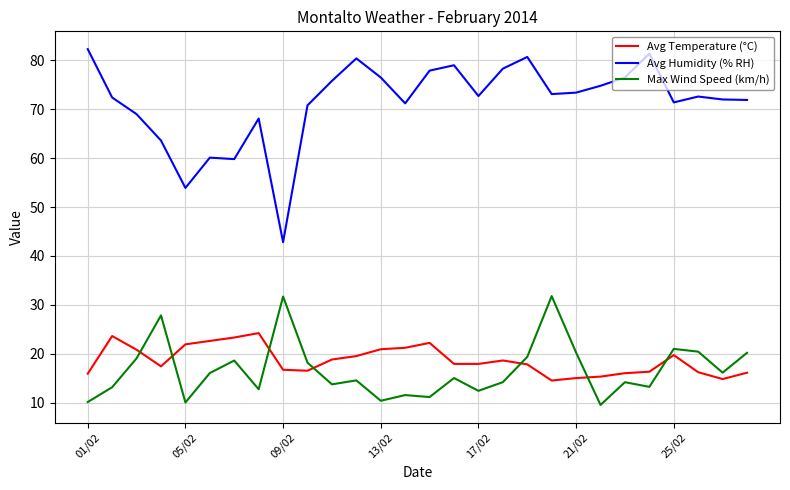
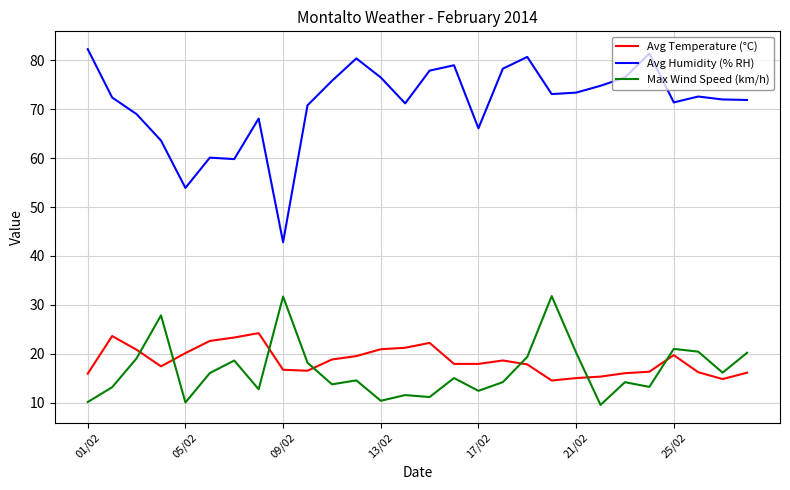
  {
    "Avg Temperature (°C)": {
      "01/02": 16,
-     "05/02": 22,
+     "05/02": 20,
      "09/02": 17,
      "13/02": 21,
      "17/02": 18,
      "21/02": 15,
      "25/02": 20
    },
    "Avg Humidity (% RH)": {
      "01/02": 82,
      "05/02": 54,
      "09/02": 43,
      "13/02": 77,
-     "17/02": 73,
+     "17/02": 66,
      "21/02": 73,
      "25/02": 71
    },
    "Max Wind Speed (km/h)": {
      "01/02": 10,
      "05/02": 10,
      "09/02": 32,
      "13/02": 10,
      "17/02": 12,
      "21/02": 20,
      "25/02": 21
    }
  }
